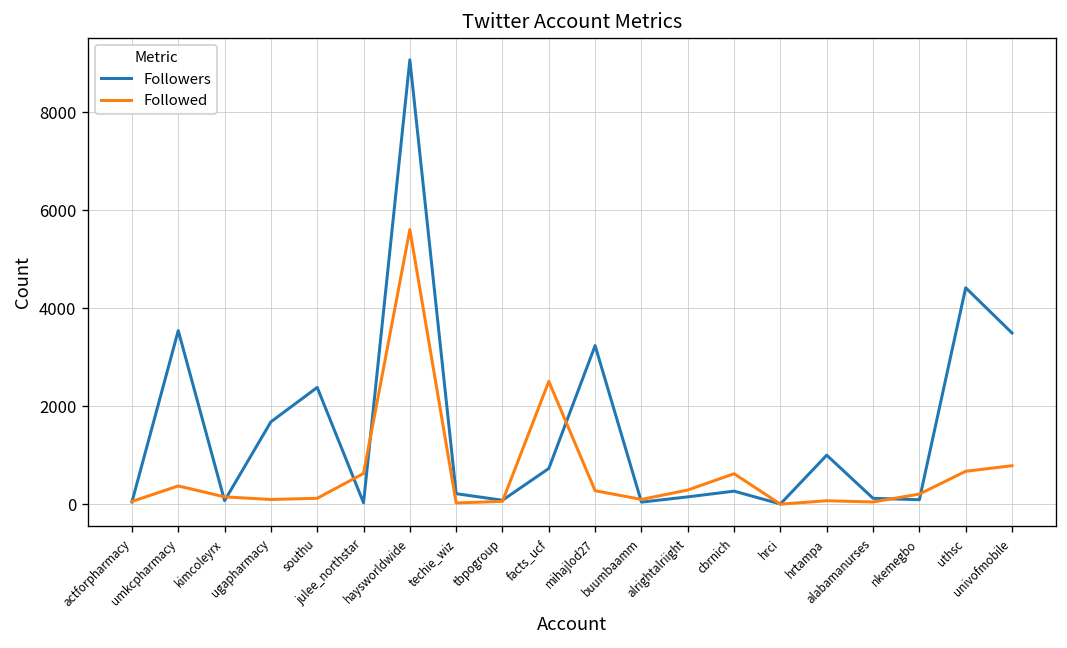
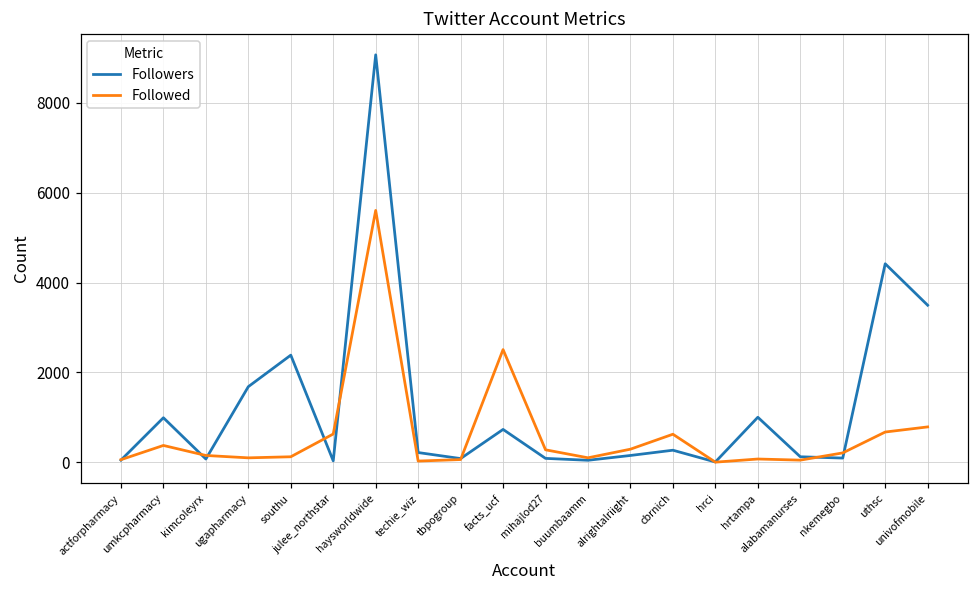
  {
    "Followers": {
-     "umkcpharmacy": 3500,
+     "umkcpharmacy": 1000,
      "kimcoleyrx": 100,
      "ugapharmacy": 1700,
      "southu": 2400,
      "julee_northstar": 0,
      "haysworldwide": 9100,
      "techie_wiz": 200,
      "facts_ucf": 700,
-     "mihajlod27": 3200,
+     "mihajlod27": 100,
      "alrightalriight": 100,
      "cbrnich": 300,
      "hrtampa": 1000,
      "alabamanurses": 100,
      "nkemegbo": 100,
      "uthsc": 4400,
      "univofmobile": 3500
    },
    "Followed": {
      "umkcpharmacy": 400,
      "kimcoleyrx": 100,
      "ugapharmacy": 100,
      "southu": 100,
      "julee_northstar": 600,
      "haysworldwide": 5600,
      "techie_wiz": 0,
      "facts_ucf": 2500,
      "mihajlod27": 300,
      "alrightalriight": 300,
      "cbrnich": 600,
      "hrtampa": 100,
      "alabamanurses": 0,
      "nkemegbo": 200,
      "uthsc": 700,
      "univofmobile": 800
    }
  }
